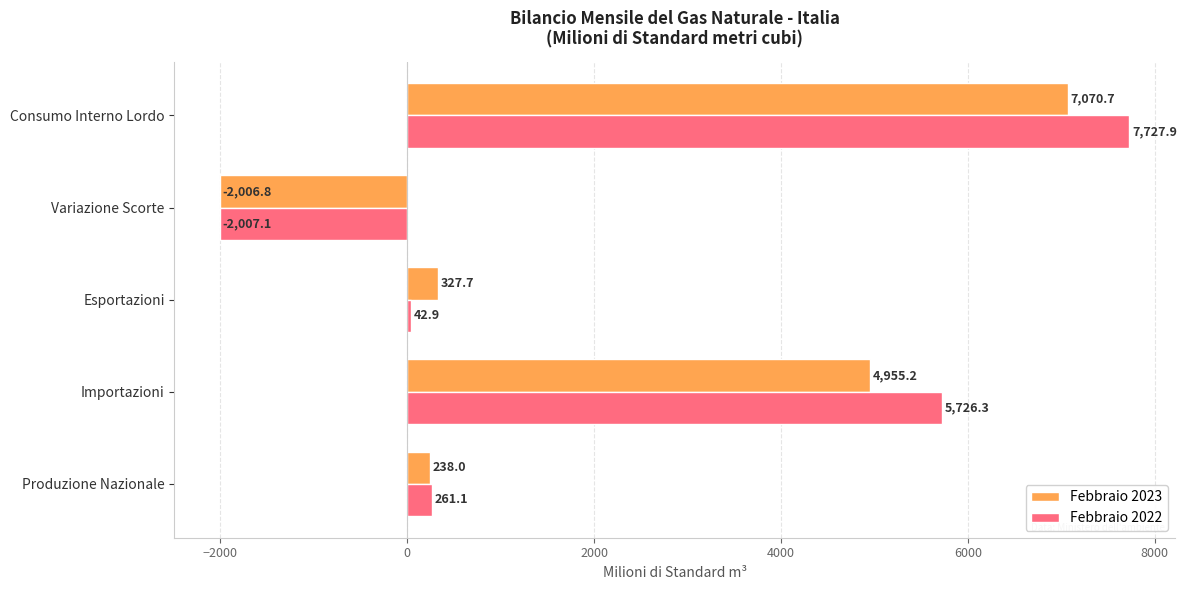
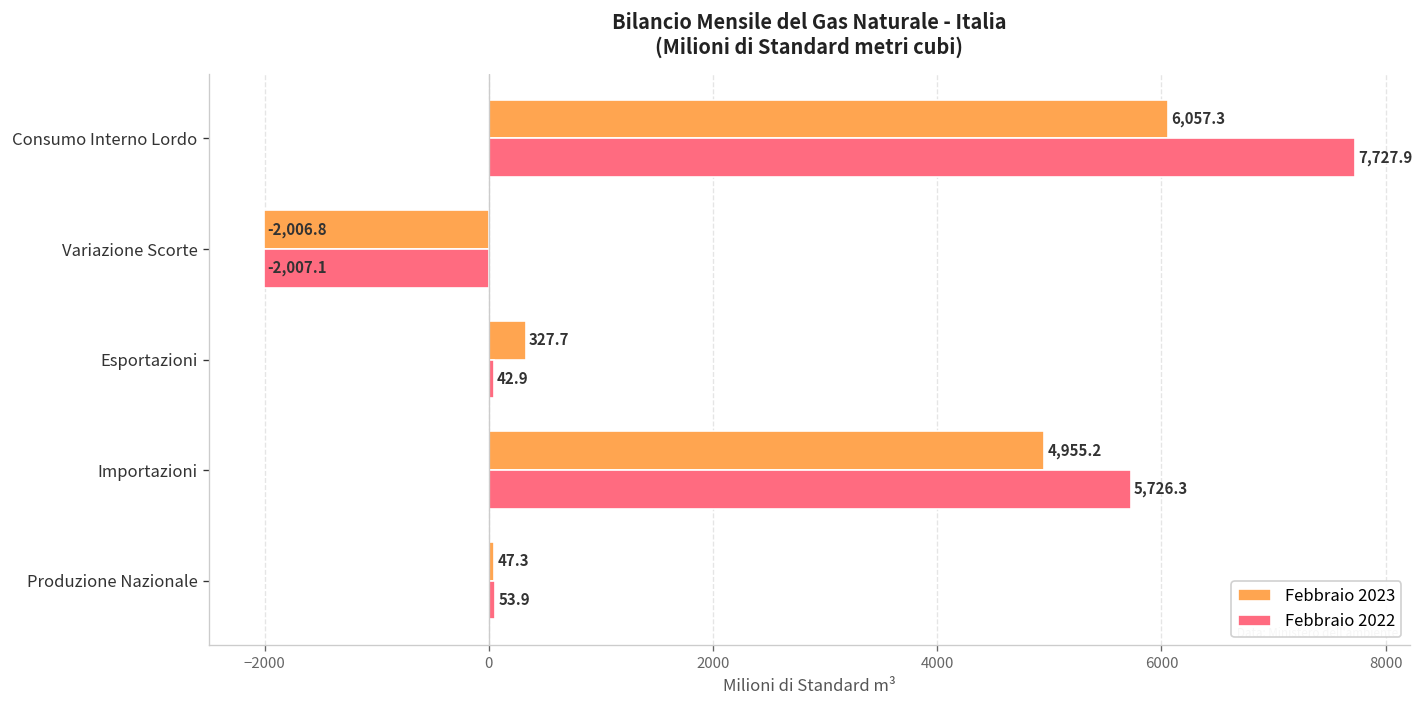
  {
    "Febbraio 2023": {
-     "Consumo Interno Lordo": "7,070.7",
+     "Consumo Interno Lordo": "6,057.3",
      "Variazione Scorte": "-2,006.8",
      "Esportazioni": "327.7",
      "Importazioni": "4,955.2",
-     "Produzione Nazionale": "238.0"
+     "Produzione Nazionale": "47.3"
    },
    "Febbraio 2022": {
      "Consumo Interno Lordo": "7,727.9",
      "Variazione Scorte": "-2,007.1",
      "Esportazioni": "42.9",
      "Importazioni": "5,726.3",
-     "Produzione Nazionale": "261.1"
+     "Produzione Nazionale": "53.9"
    }
  }
